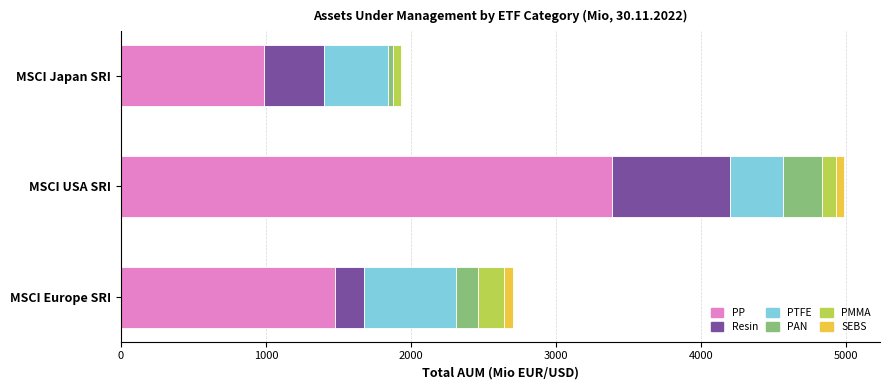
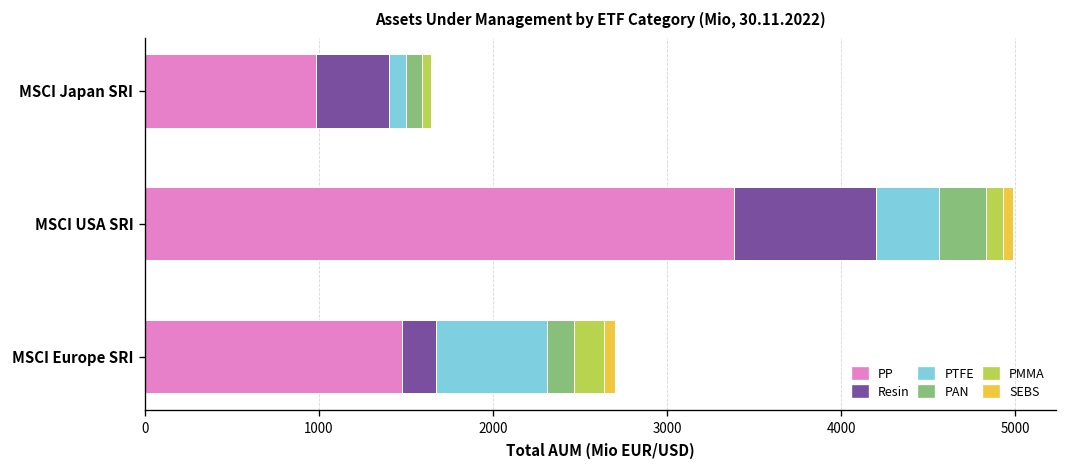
  {
    "PP": {
      "MSCI Japan SRI": 980,
      "MSCI USA SRI": 3390,
      "MSCI Europe SRI": 1470
    },
    "Resin": {
      "MSCI Japan SRI": 420,
      "MSCI USA SRI": 810,
      "MSCI Europe SRI": 200
    },
    "PTFE": {
-     "MSCI Japan SRI": 440,
+     "MSCI Japan SRI": 100,
      "MSCI USA SRI": 360,
      "MSCI Europe SRI": 630
    },
    "PAN": {
-     "MSCI Japan SRI": 30,
+     "MSCI Japan SRI": 90,
      "MSCI USA SRI": 270,
      "MSCI Europe SRI": 150
    }
  }
